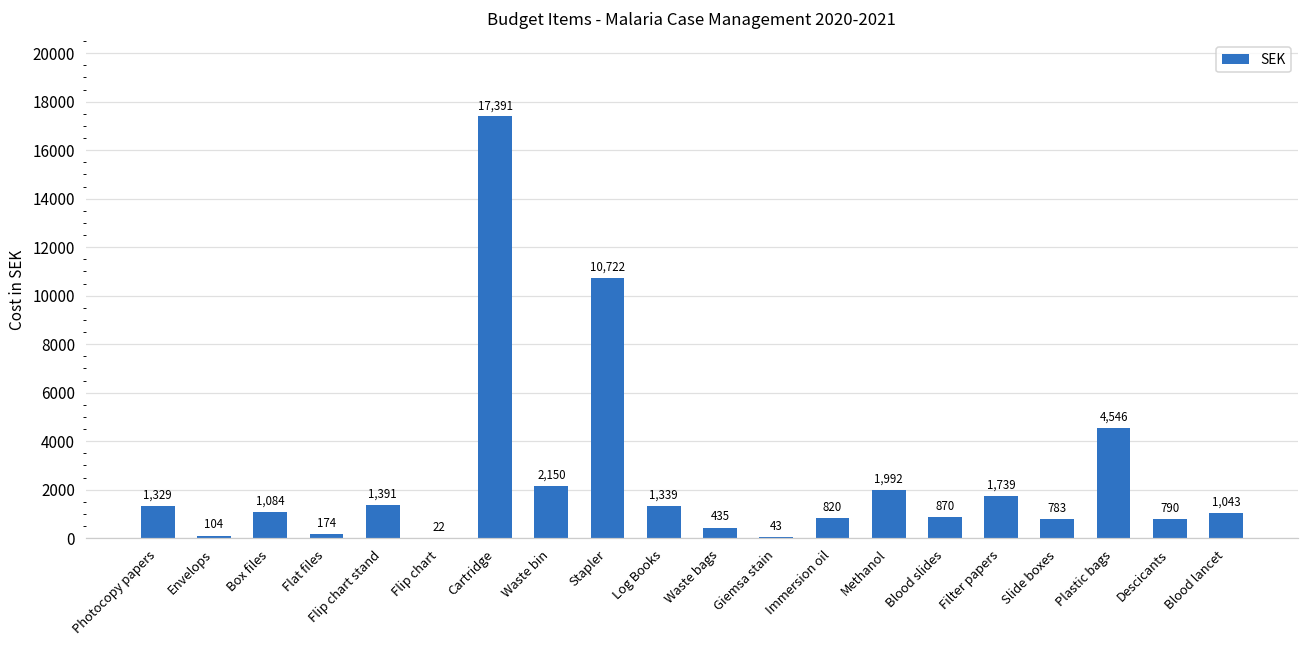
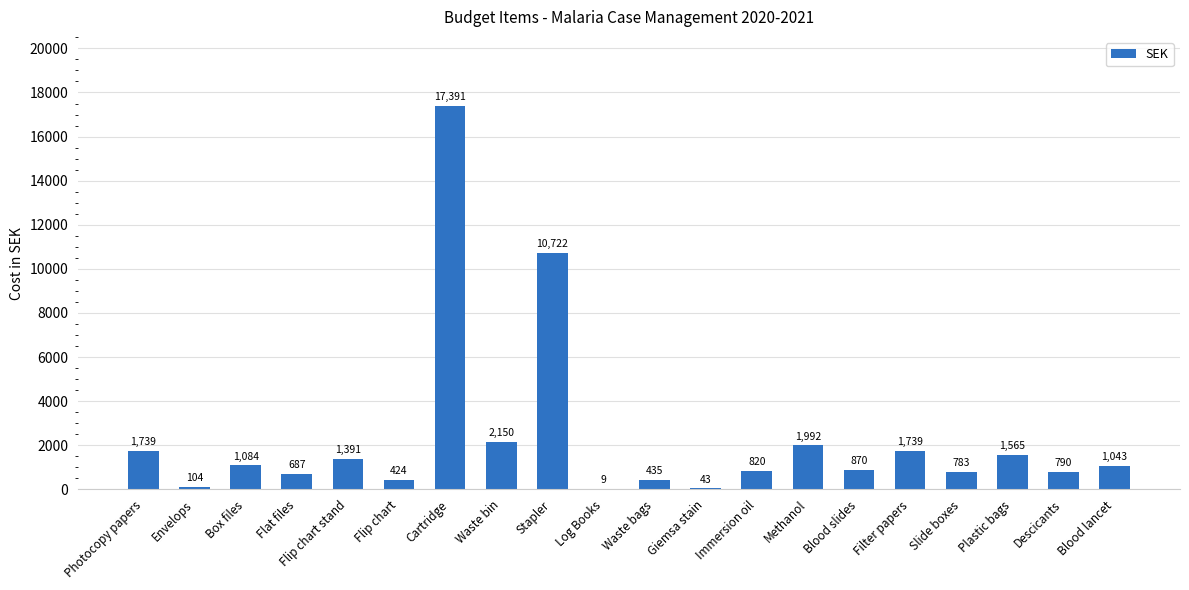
  {
-   "Photocopy papers": "1,329",
+   "Photocopy papers": "1,739",
    "Envelops": "104",
    "Box files": "1,084",
-   "Flat files": "174",
+   "Flat files": "687",
    "Flip chart stand": "1,391",
-   "Flip chart": "22",
+   "Flip chart": "424",
    "Cartridge": "17,391",
    "Waste bin": "2,150",
    "Stapler": "10,722",
-   "Log Books": "1,339",
+   "Log Books": "9",
    "Waste bags": "435",
    "Giemsa stain": "43",
    "Immersion oil": "820",
    "Methanol": "1,992",
    "Blood slides": "870",
    "Filter papers": "1,739",
    "Slide boxes": "783",
-   "Plastic bags": "4,546",
+   "Plastic bags": "1,565",
    "Descicants": "790",
    "Blood lancet": "1,043"
  }
